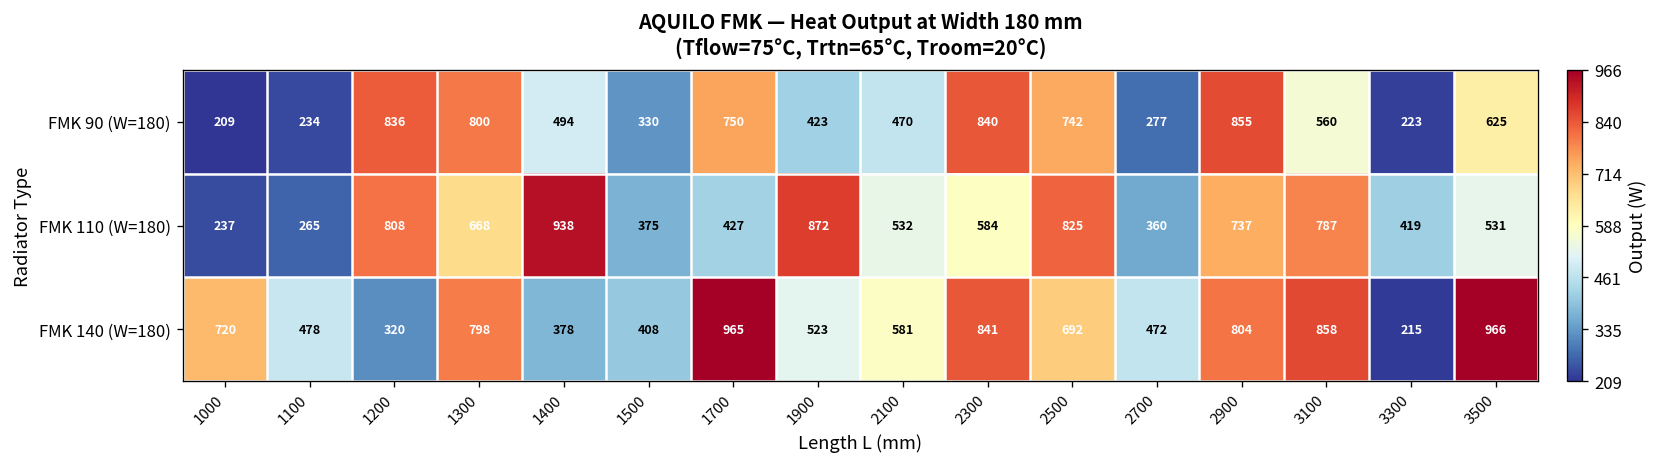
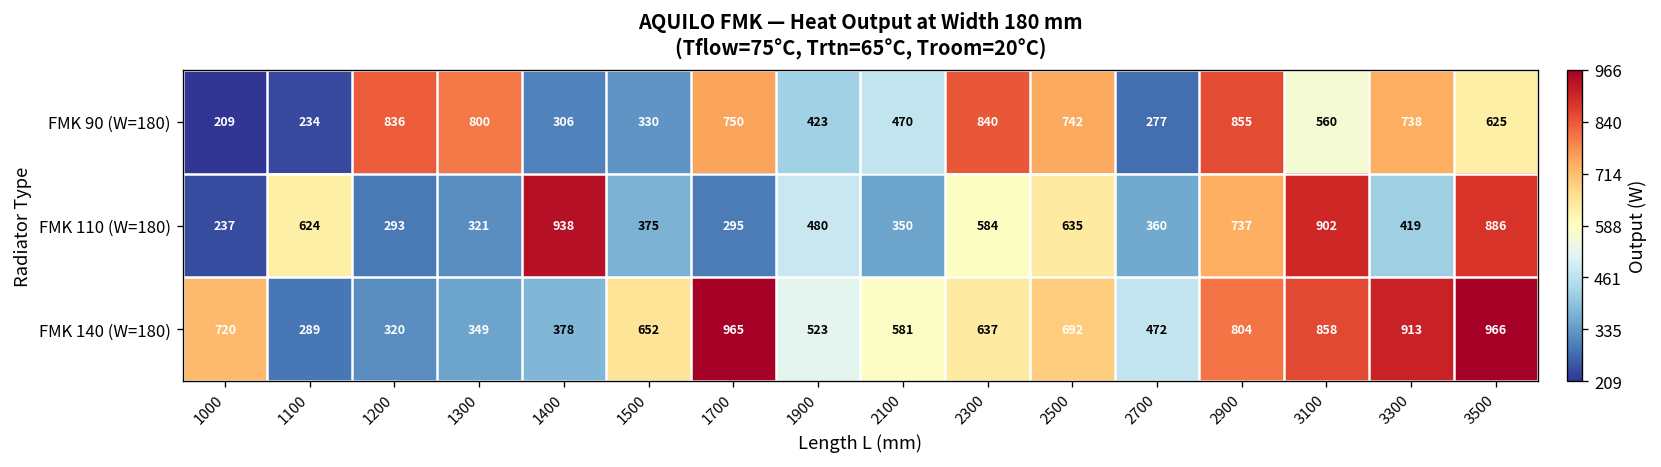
  {
    "FMK 90 (W=180)": {
      "1000": 209,
      "1100": 234,
      "1200": 836,
      "1300": 800,
-     "1400": 494,
+     "1400": 306,
      "1500": 330,
      "1700": 750,
      "1900": 423,
      "2100": 470,
      "2300": 840,
      "2500": 742,
      "2700": 277,
      "2900": 855,
      "3100": 560,
-     "3300": 223,
+     "3300": 738,
      "3500": 625
    },
    "FMK 110 (W=180)": {
      "1000": 237,
-     "1100": 265,
-     "1200": 808,
-     "1300": 668,
+     "1100": 624,
+     "1200": 293,
+     "1300": 321,
      "1400": 938,
      "1500": 375,
-     "1700": 427,
-     "1900": 872,
-     "2100": 532,
+     "1700": 295,
+     "1900": 480,
+     "2100": 350,
      "2300": 584,
-     "2500": 825,
+     "2500": 635,
      "2700": 360,
      "2900": 737,
-     "3100": 787,
+     "3100": 902,
      "3300": 419,
-     "3500": 531
+     "3500": 886
    },
    "FMK 140 (W=180)": {
      "1000": 720,
-     "1100": 478,
+     "1100": 289,
      "1200": 320,
-     "1300": 798,
+     "1300": 349,
      "1400": 378,
-     "1500": 408,
+     "1500": 652,
      "1700": 965,
      "1900": 523,
      "2100": 581,
-     "2300": 841,
+     "2300": 637,
      "2500": 692,
      "2700": 472,
      "2900": 804,
      "3100": 858,
-     "3300": 215,
+     "3300": 913,
      "3500": 966
    }
  }
